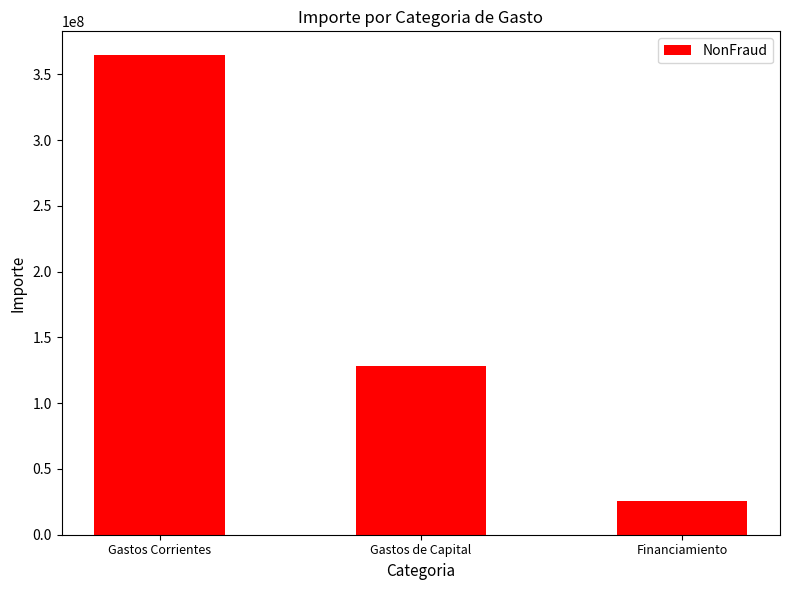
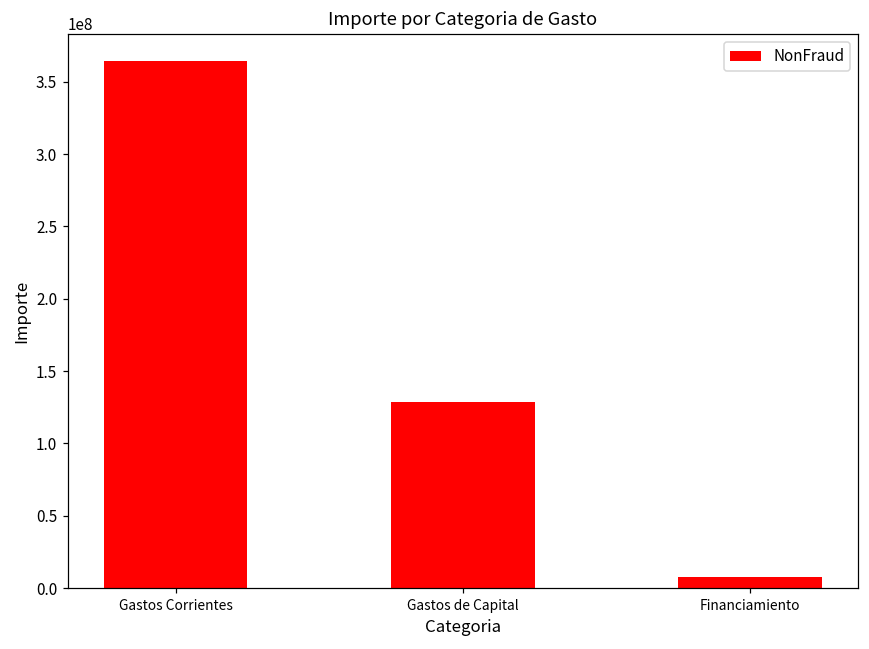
  {
    "Gastos Corrientes": 364000000,
    "Gastos de Capital": 128000000,
-   "Financiamiento": 26000000
+   "Financiamiento": 8000000
  }
